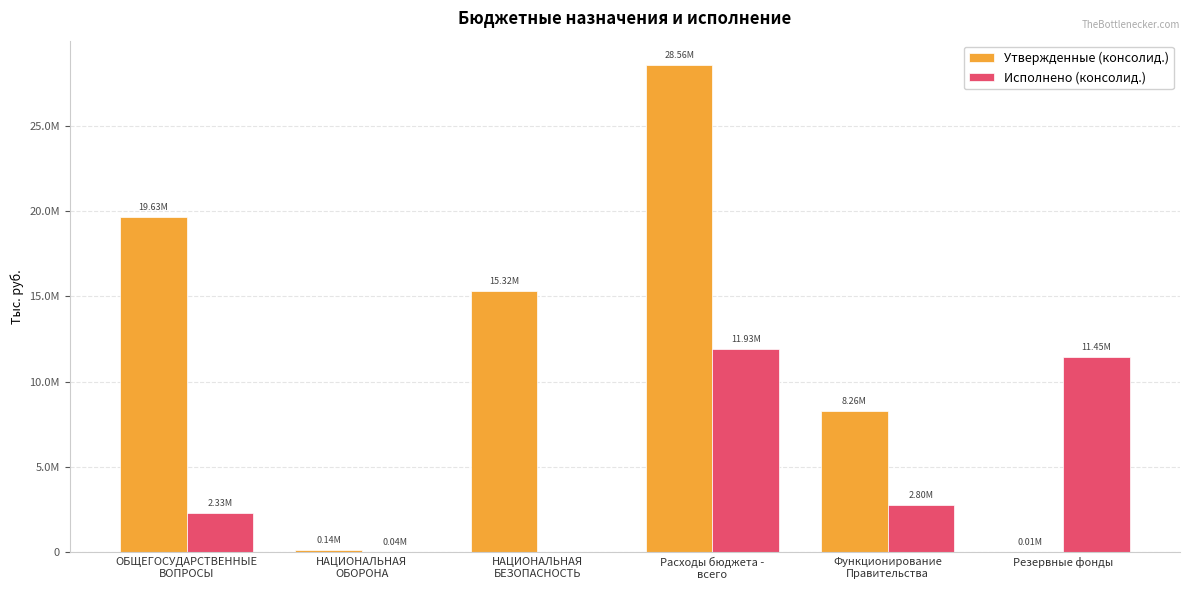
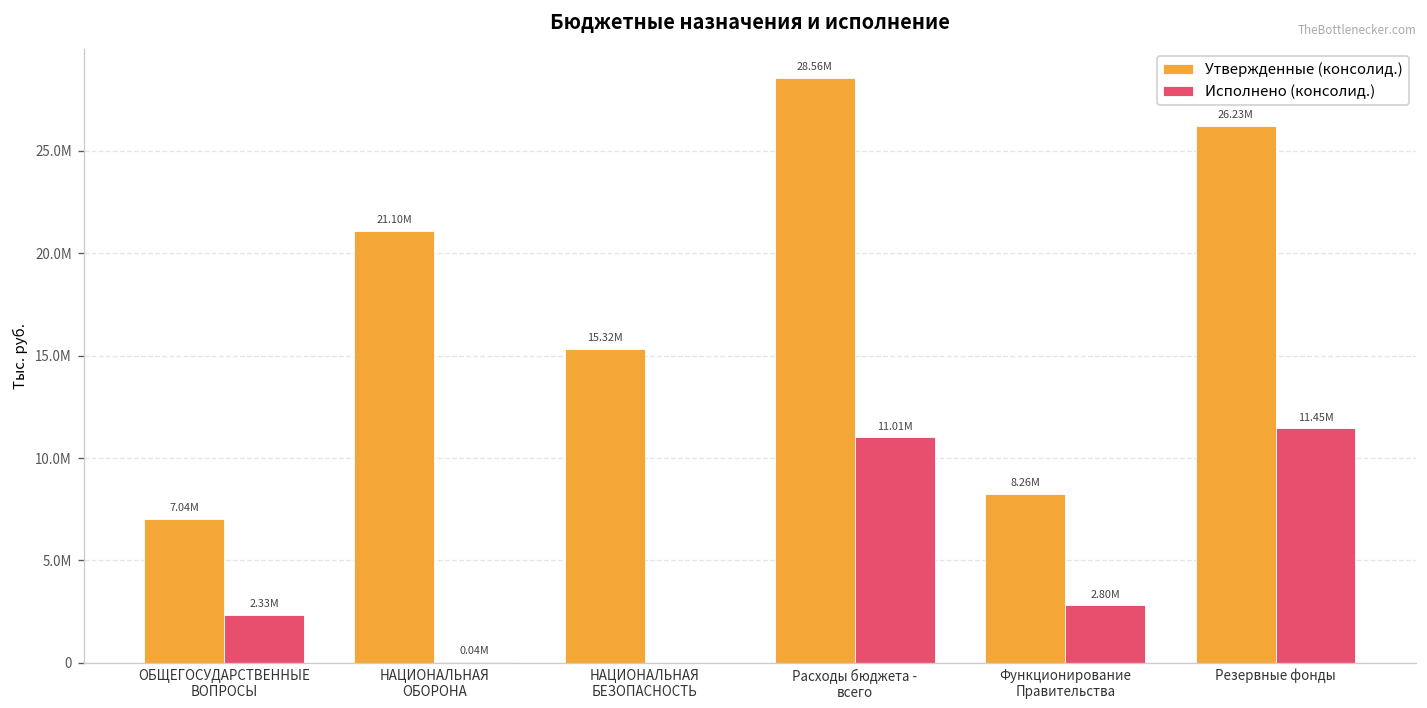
  {
    "Утвержденные (консолид.)": {
-     "ОБЩЕГОСУДАРСТВЕННЫЕ ВОПРОСЫ": "19.63M",
-     "НАЦИОНАЛЬНАЯ ОБОРОНА": "0.14M",
+     "ОБЩЕГОСУДАРСТВЕННЫЕ ВОПРОСЫ": "7.04M",
+     "НАЦИОНАЛЬНАЯ ОБОРОНА": "21.10M",
      "НАЦИОНАЛЬНАЯ БЕЗОПАСНОСТЬ": "15.32M",
      "Расходы бюджета - всего": "28.56M",
      "Функционирование Правительства": "8.26M",
-     "Резервные фонды": "0.01M"
+     "Резервные фонды": "26.23M"
    },
    "Исполнено (консолид.)": {
      "ОБЩЕГОСУДАРСТВЕННЫЕ ВОПРОСЫ": "2.33M",
      "НАЦИОНАЛЬНАЯ ОБОРОНА": "0.04M",
-     "Расходы бюджета - всего": "11.93M",
+     "Расходы бюджета - всего": "11.01M",
      "Функционирование Правительства": "2.80M",
      "Резервные фонды": "11.45M"
    }
  }
